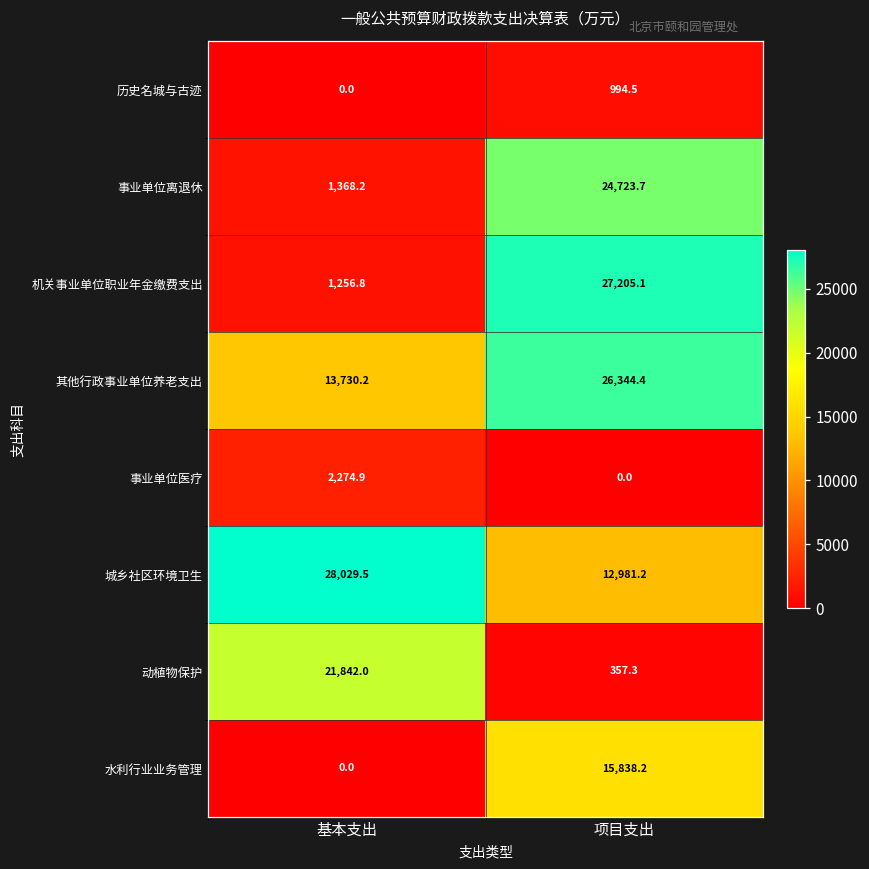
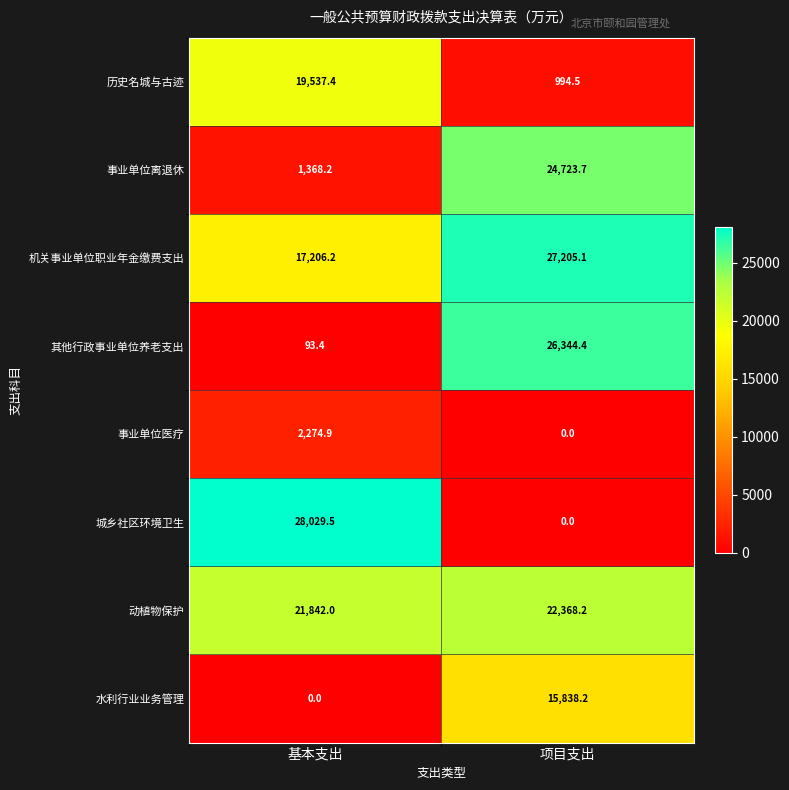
  {
    "历史名城与古迹": {
-     "基本支出": "0.0",
+     "基本支出": "19,537.4",
      "项目支出": "994.5"
    },
    "事业单位离退休": {
      "基本支出": "1,368.2",
      "项目支出": "24,723.7"
    },
    "机关事业单位职业年金缴费支出": {
-     "基本支出": "1,256.8",
+     "基本支出": "17,206.2",
      "项目支出": "27,205.1"
    },
    "其他行政事业单位养老支出": {
-     "基本支出": "13,730.2",
+     "基本支出": "93.4",
      "项目支出": "26,344.4"
    },
    "事业单位医疗": {
      "基本支出": "2,274.9",
      "项目支出": "0.0"
    },
    "城乡社区环境卫生": {
      "基本支出": "28,029.5",
-     "项目支出": "12,981.2"
+     "项目支出": "0.0"
    },
    "动植物保护": {
      "基本支出": "21,842.0",
-     "项目支出": "357.3"
+     "项目支出": "22,368.2"
    },
    "水利行业业务管理": {
      "基本支出": "0.0",
      "项目支出": "15,838.2"
    }
  }
